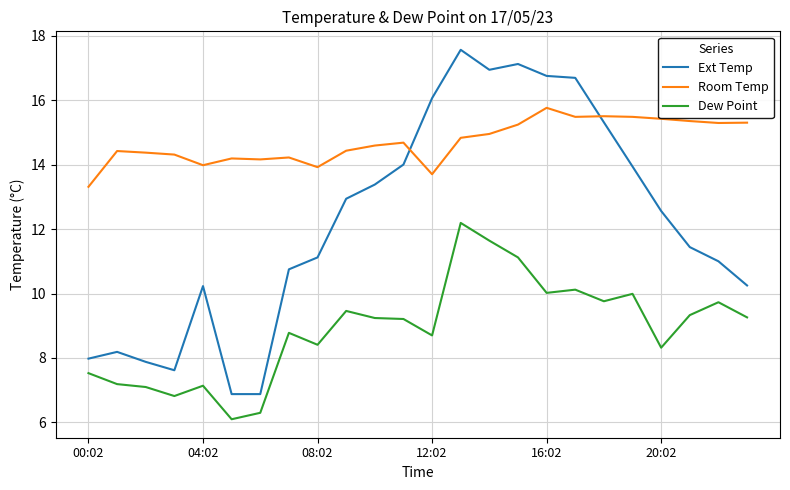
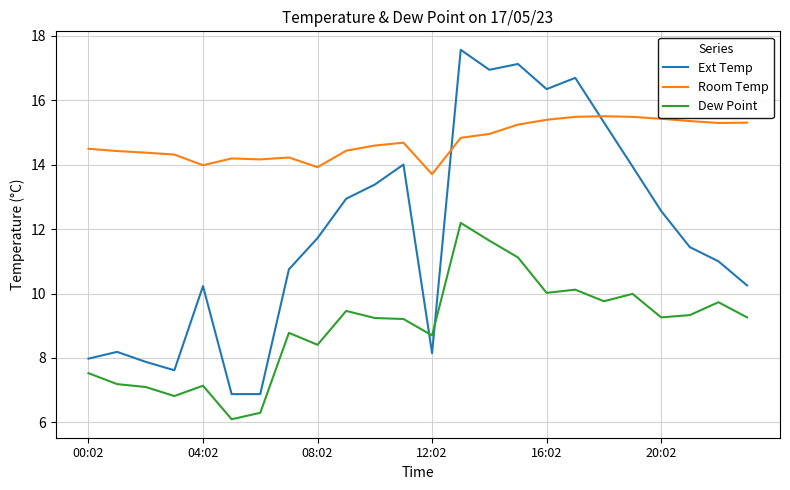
  {
    "Ext Temp": {
      "00:02": 8.0,
      "04:02": 10.2,
-     "08:02": 11.1,
-     "12:02": 16.1,
-     "16:02": 16.8,
+     "08:02": 11.7,
+     "12:02": 8.2,
+     "16:02": 16.3,
      "20:02": 12.6
    },
    "Room Temp": {
-     "00:02": 13.3,
+     "00:02": 14.5,
      "04:02": 14.0,
      "08:02": 13.9,
      "12:02": 13.7,
-     "16:02": 15.8,
+     "16:02": 15.4,
      "20:02": 15.4
    },
    "Dew Point": {
      "00:02": 7.5,
      "04:02": 7.1,
      "08:02": 8.4,
      "12:02": 8.7,
      "16:02": 10.0,
-     "20:02": 8.3
+     "20:02": 9.3
    }
  }
